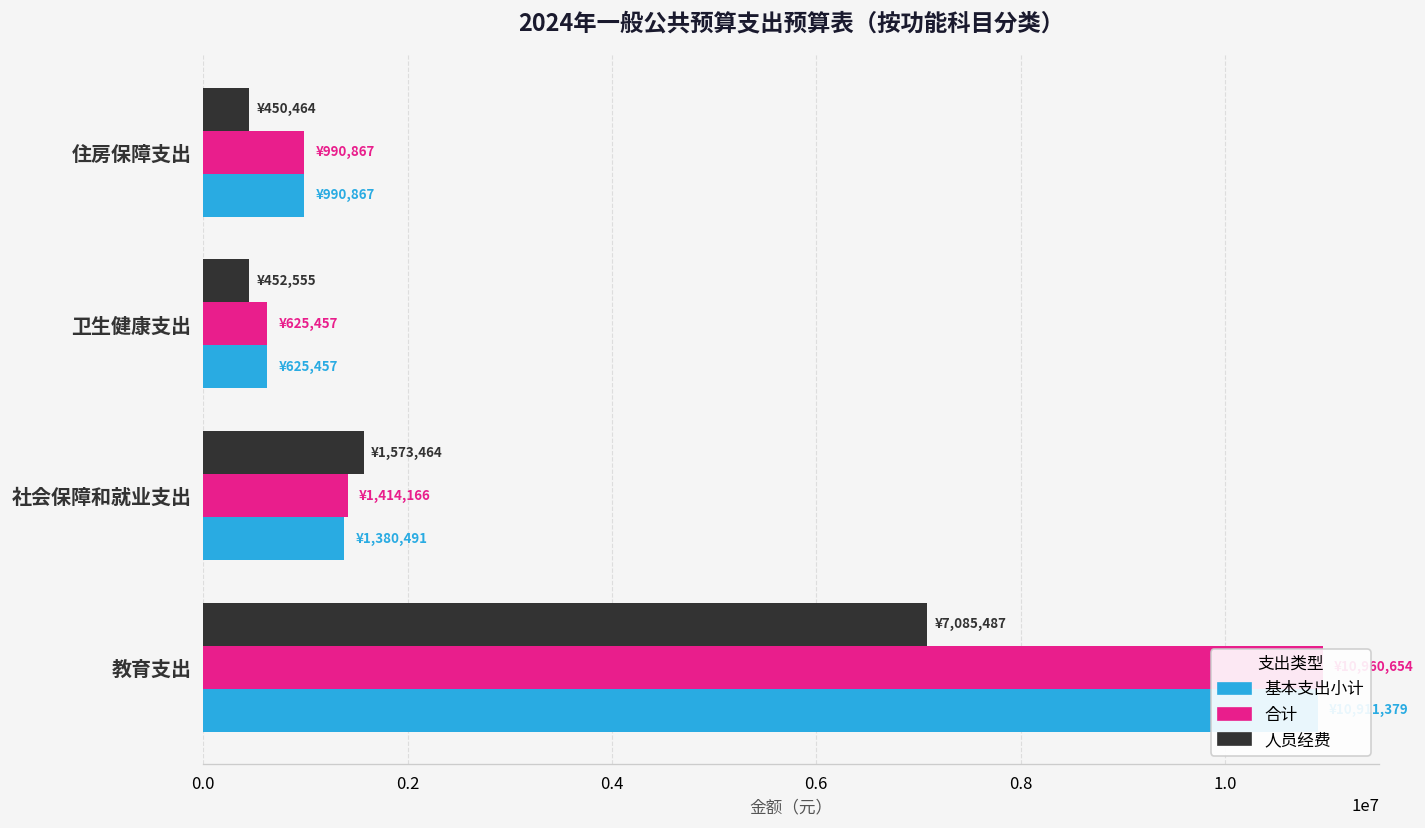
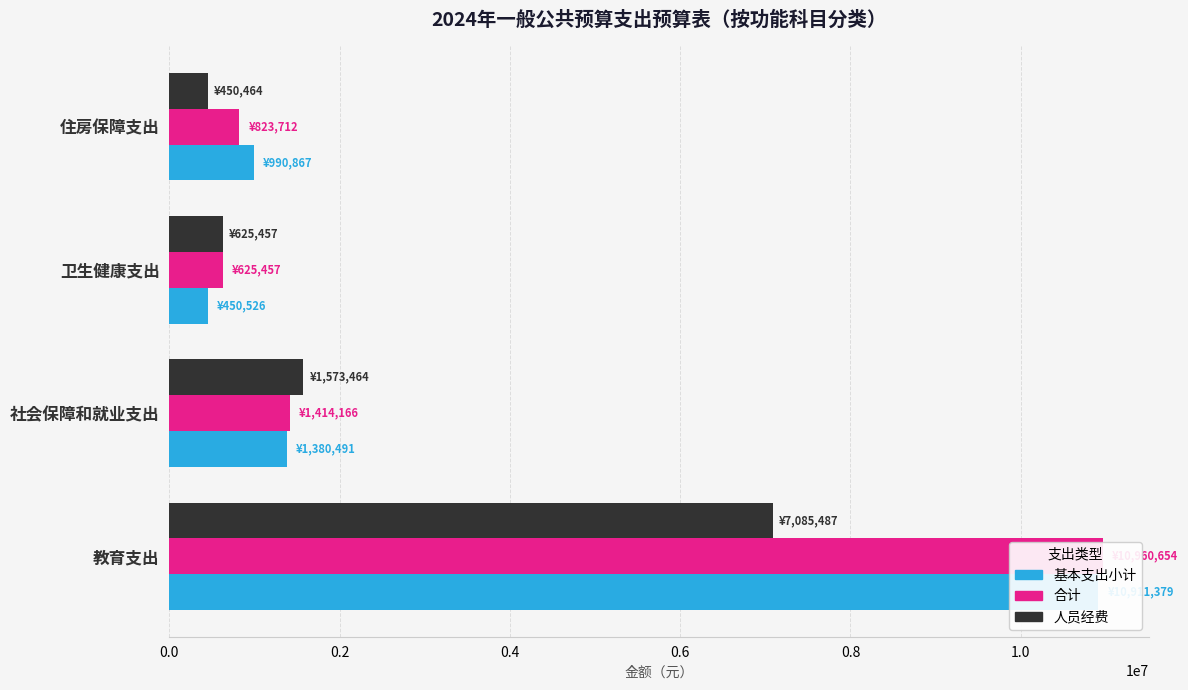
  {
    "基本支出小计": {
      "住房保障支出": "¥990,867",
-     "卫生健康支出": "¥625,457",
+     "卫生健康支出": "¥450,526",
      "社会保障和就业支出": "¥1,380,491"
    },
    "合计": {
-     "住房保障支出": "¥990,867",
+     "住房保障支出": "¥823,712",
      "卫生健康支出": "¥625,457",
      "社会保障和就业支出": "¥1,414,166"
    },
    "人员经费": {
      "住房保障支出": "¥450,464",
-     "卫生健康支出": "¥452,555",
+     "卫生健康支出": "¥625,457",
      "社会保障和就业支出": "¥1,573,464",
      "教育支出": "¥7,085,487"
    }
  }
